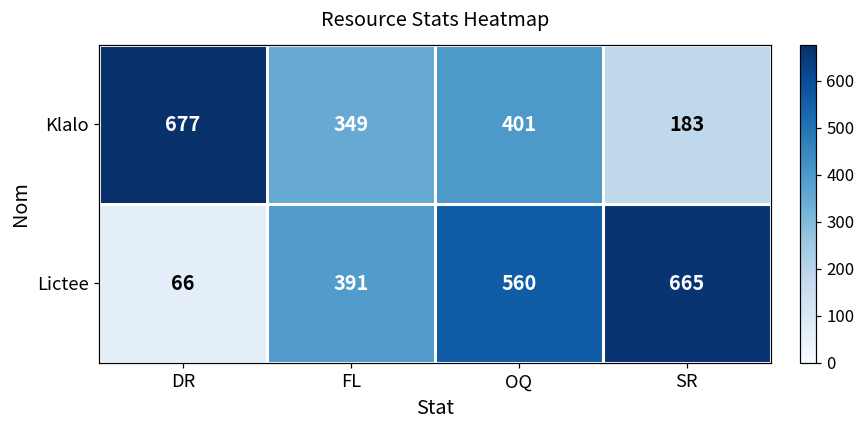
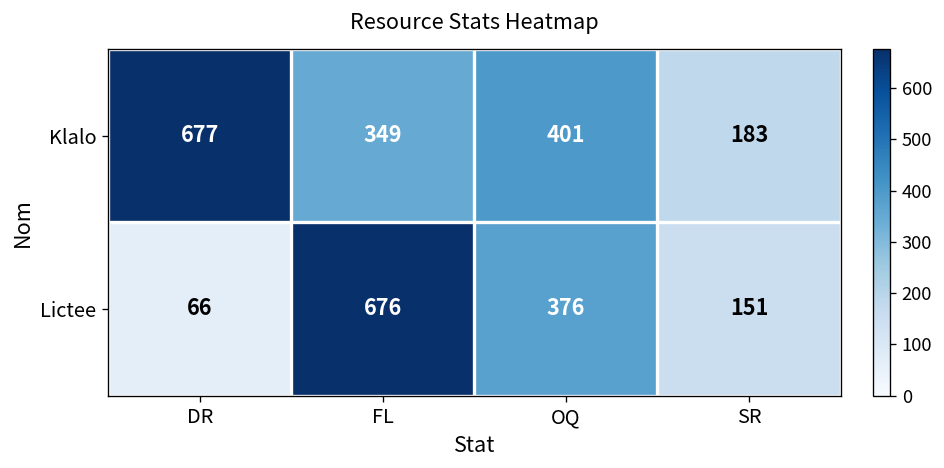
  {
    "Klalo": {
      "DR": 677,
      "FL": 349,
      "OQ": 401,
      "SR": 183
    },
    "Lictee": {
      "DR": 66,
-     "FL": 391,
-     "OQ": 560,
-     "SR": 665
+     "FL": 676,
+     "OQ": 376,
+     "SR": 151
    }
  }
